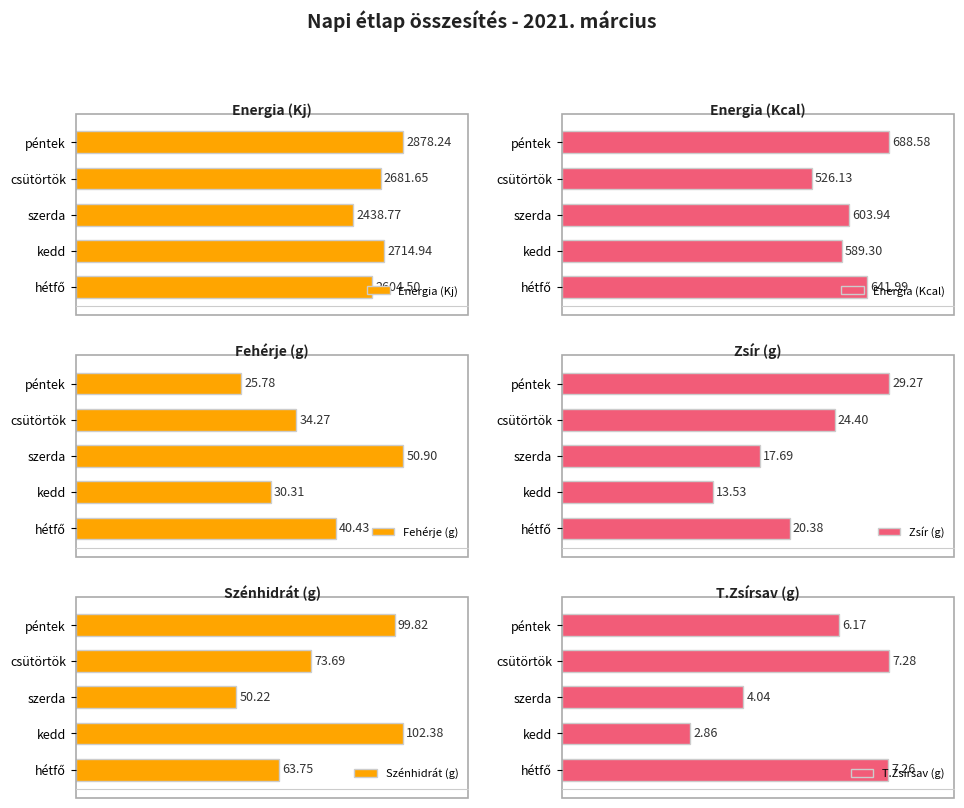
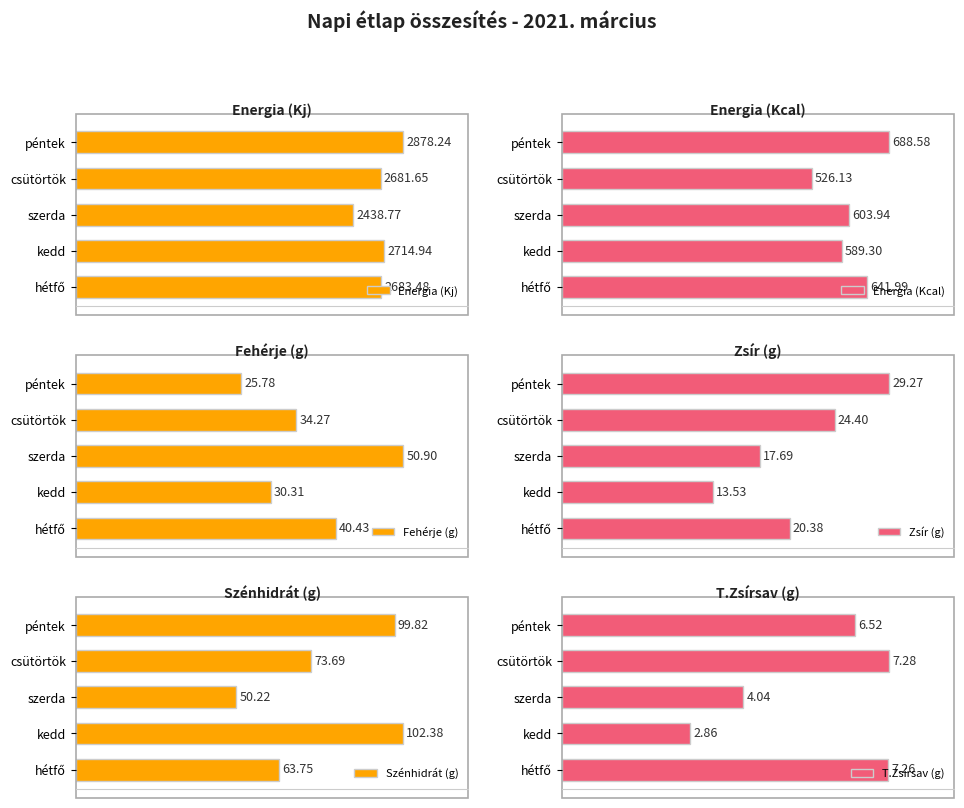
  {
    "Energia (Kj)": {
      "péntek": 2878.24,
      "csütörtök": 2681.65,
      "szerda": 2438.77,
      "kedd": 2714.94,
-     "hétfő": 2604.50
+     "hétfő": 2683.48
    },
    "Energia (Kcal)": {
      "péntek": 688.58,
      "csütörtök": 526.13,
      "szerda": 603.94,
      "kedd": 589.30,
      "hétfő": 641.99
    },
    "Fehérje (g)": {
      "péntek": 25.78,
      "csütörtök": 34.27,
      "szerda": 50.90,
      "kedd": 30.31,
      "hétfő": 40.43
    },
    "Zsír (g)": {
      "péntek": 29.27,
      "csütörtök": 24.40,
      "szerda": 17.69,
      "kedd": 13.53,
      "hétfő": 20.38
    },
    "Szénhidrát (g)": {
      "péntek": 99.82,
      "csütörtök": 73.69,
      "szerda": 50.22,
      "kedd": 102.38,
      "hétfő": 63.75
    },
    "T.Zsírsav (g)": {
-     "péntek": 6.17,
+     "péntek": 6.52,
      "csütörtök": 7.28,
      "szerda": 4.04,
      "kedd": 2.86,
      "hétfő": 7.26
    }
  }
